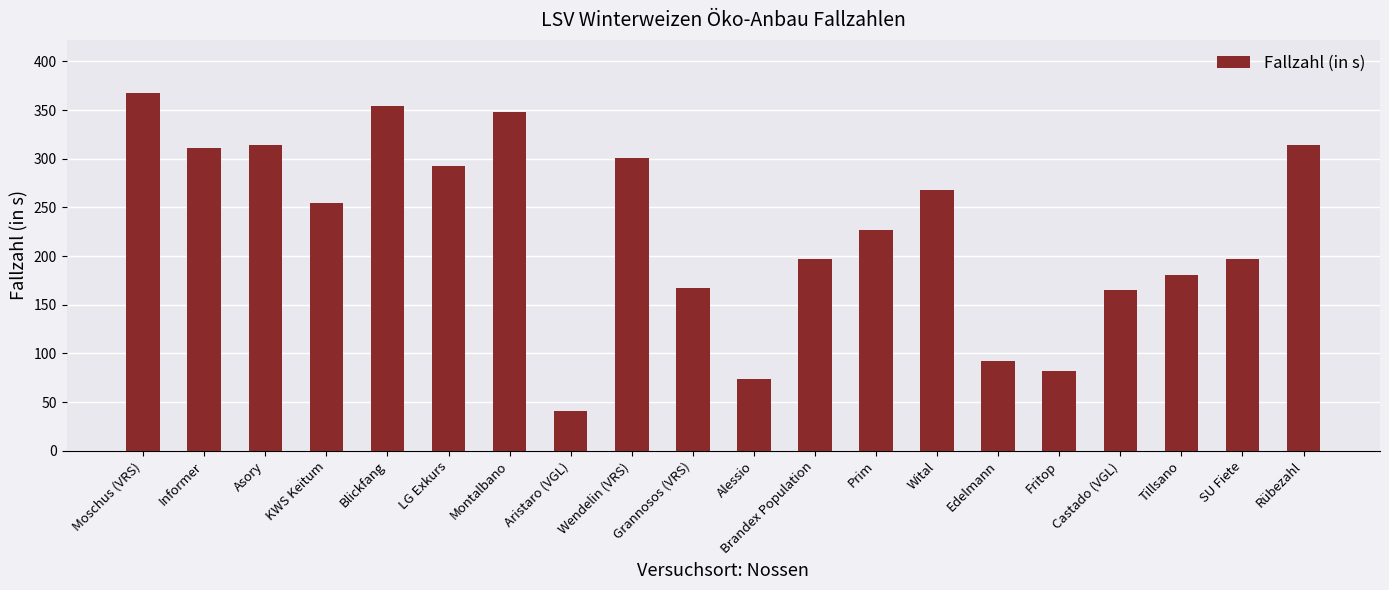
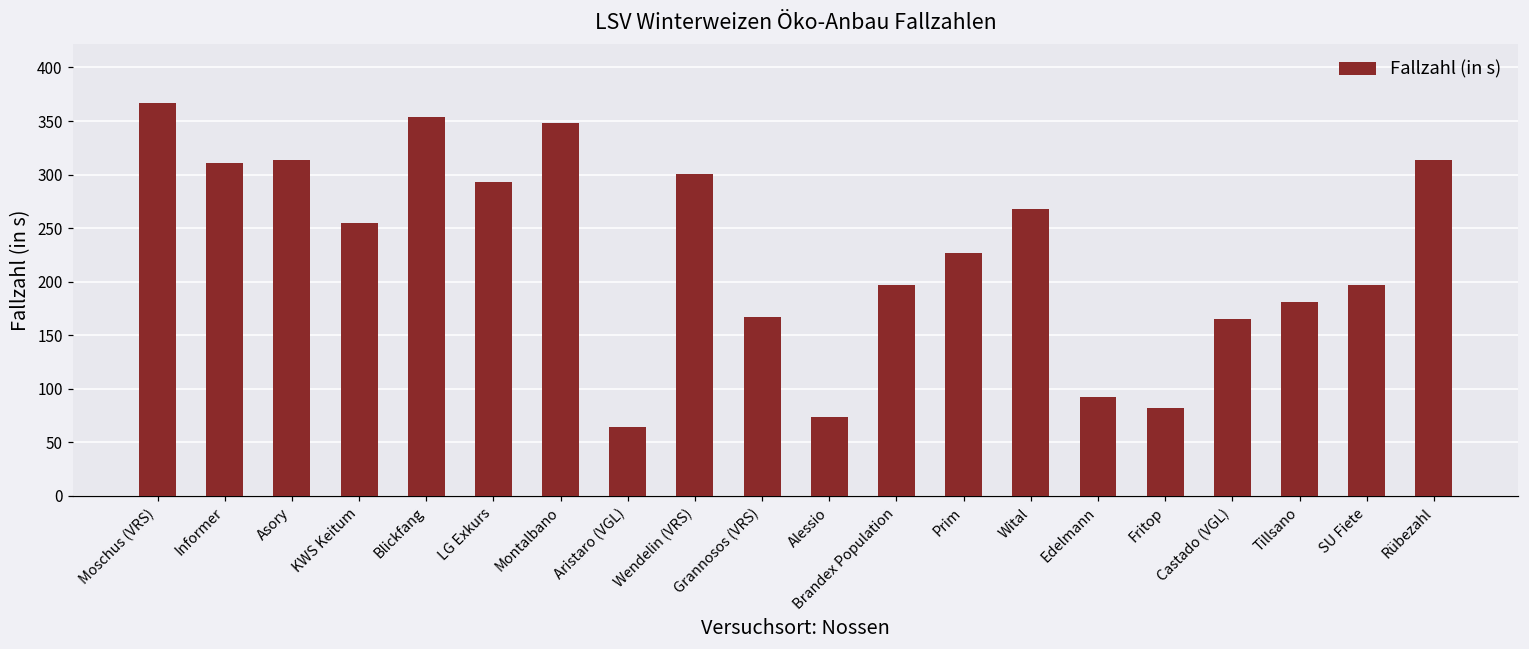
  {
    "Moschus (VRS)": 370,
    "Informer": 310,
    "Asory": 310,
    "KWS Keitum": 260,
    "Blickfang": 350,
    "LG Exkurs": 290,
    "Montalbano": 350,
-   "Aristaro (VGL)": 40,
+   "Aristaro (VGL)": 60,
    "Wendelin (VRS)": 300,
    "Grannosos (VRS)": 170,
    "Alessio": 70,
    "Brandex Population": 200,
    "Prim": 230,
    "Wital": 270,
    "Edelmann": 90,
    "Fritop": 80,
    "Castado (VGL)": 170,
    "Tillsano": 180,
    "SU Fiete": 200,
    "Rübezahl": 310
  }
